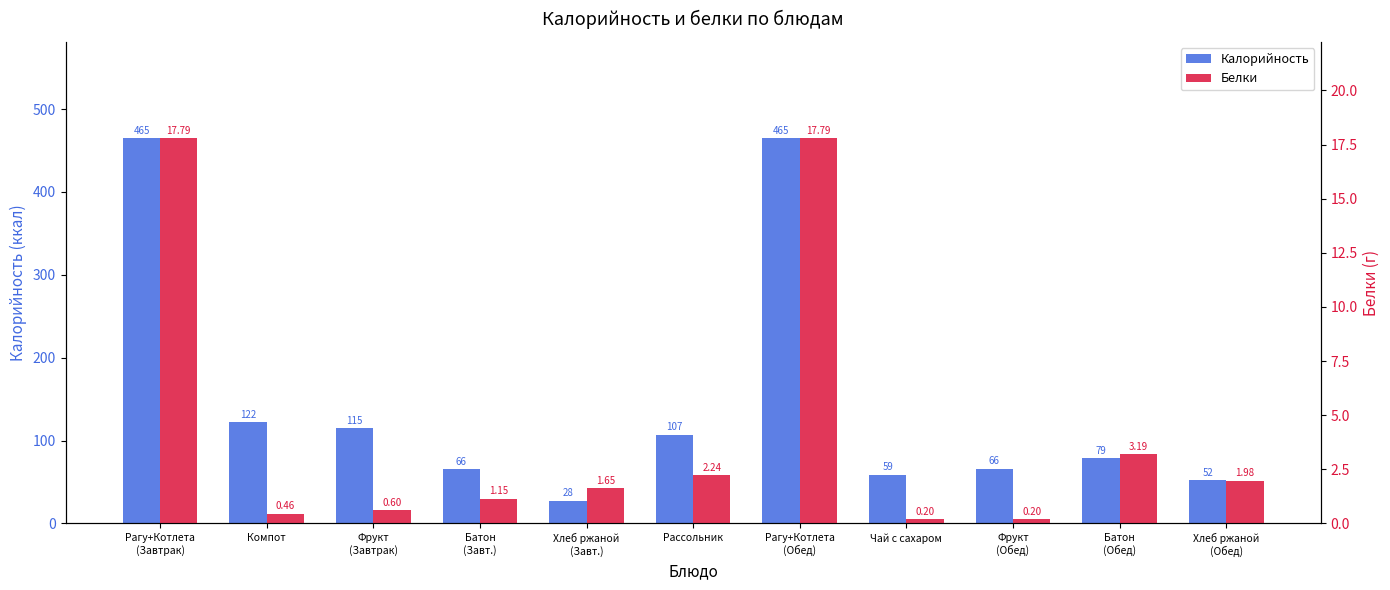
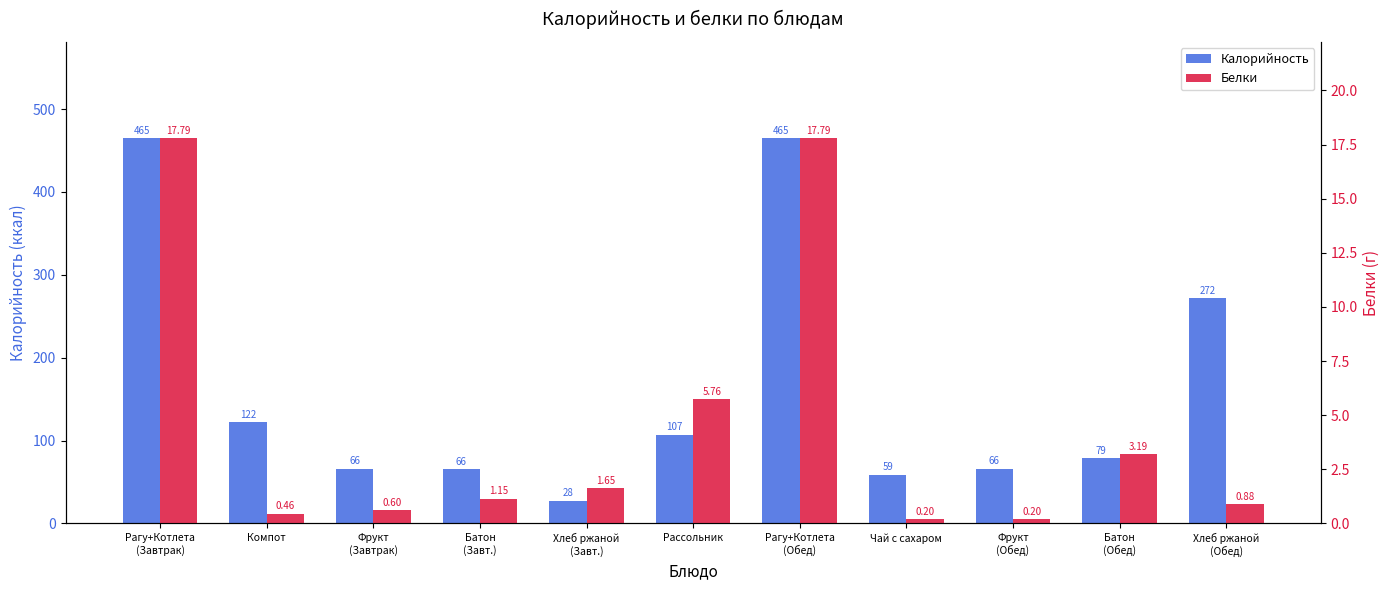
  {
    "Калорийность": {
      "Рагу+Котлета (Завтрак)": 465,
      "Компот": 122,
-     "Фрукт (Завтрак)": 115,
+     "Фрукт (Завтрак)": 66,
      "Батон (Завт.)": 66,
      "Хлеб ржаной (Завт.)": 28,
      "Рассольник": 107,
      "Рагу+Котлета (Обед)": 465,
      "Чай с сахаром": 59,
      "Фрукт (Обед)": 66,
      "Батон (Обед)": 79,
-     "Хлеб ржаной (Обед)": 52
+     "Хлеб ржаной (Обед)": 272
    },
    "Белки": {
      "Рагу+Котлета (Завтрак)": 17.79,
      "Компот": 0.46,
      "Фрукт (Завтрак)": 0.60,
      "Батон (Завт.)": 1.15,
      "Хлеб ржаной (Завт.)": 1.65,
-     "Рассольник": 2.24,
+     "Рассольник": 5.76,
      "Рагу+Котлета (Обед)": 17.79,
      "Чай с сахаром": 0.20,
      "Фрукт (Обед)": 0.20,
      "Батон (Обед)": 3.19,
-     "Хлеб ржаной (Обед)": 1.98
+     "Хлеб ржаной (Обед)": 0.88
    }
  }
